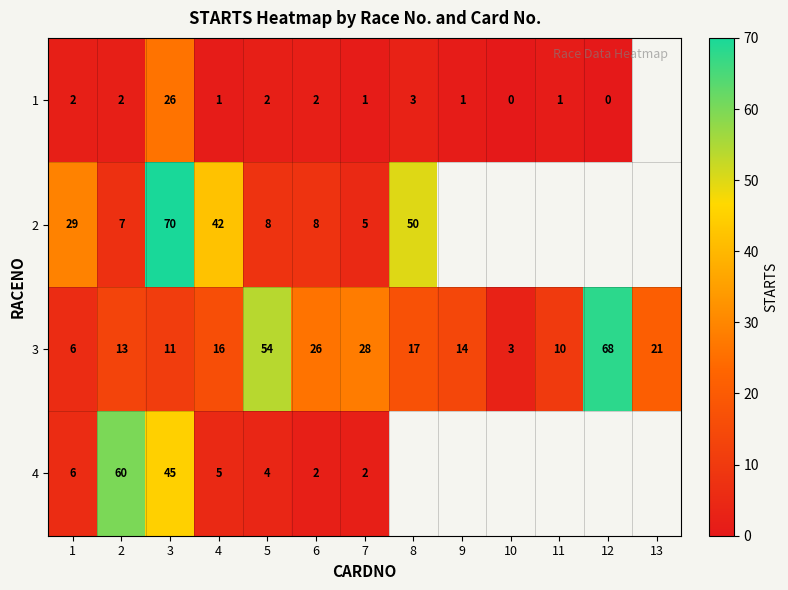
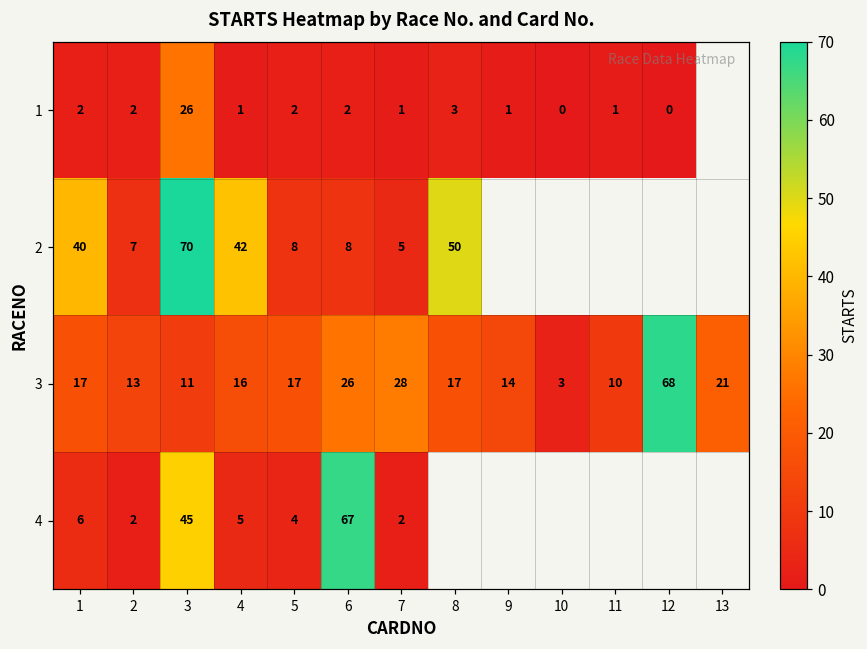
  {
    "1": {
      "1": 2,
      "2": 2,
      "3": 26,
      "4": 1,
      "5": 2,
      "6": 2,
      "7": 1,
      "8": 3,
      "9": 1,
      "10": 0,
      "11": 1
    },
    "2": {
-     "1": 29,
+     "1": 40,
      "2": 7,
      "3": 70,
      "4": 42,
      "5": 8,
      "6": 8,
      "7": 5,
      "8": 50
    },
    "3": {
-     "1": 6,
+     "1": 17,
      "2": 13,
      "3": 11,
      "4": 16,
-     "5": 54,
+     "5": 17,
      "6": 26,
      "7": 28,
      "8": 17,
      "9": 14,
      "10": 3,
      "11": 10,
      "12": 68,
      "13": 21
    },
    "4": {
      "1": 6,
-     "2": 60,
+     "2": 2,
      "3": 45,
      "4": 5,
      "5": 4,
-     "6": 2,
+     "6": 67,
      "7": 2
    }
  }
